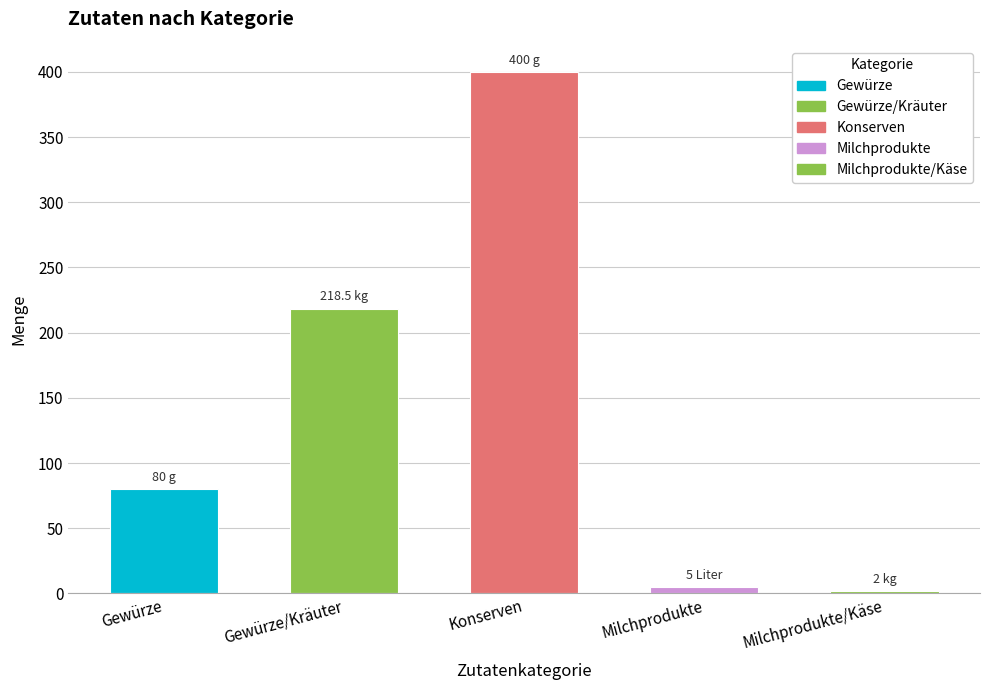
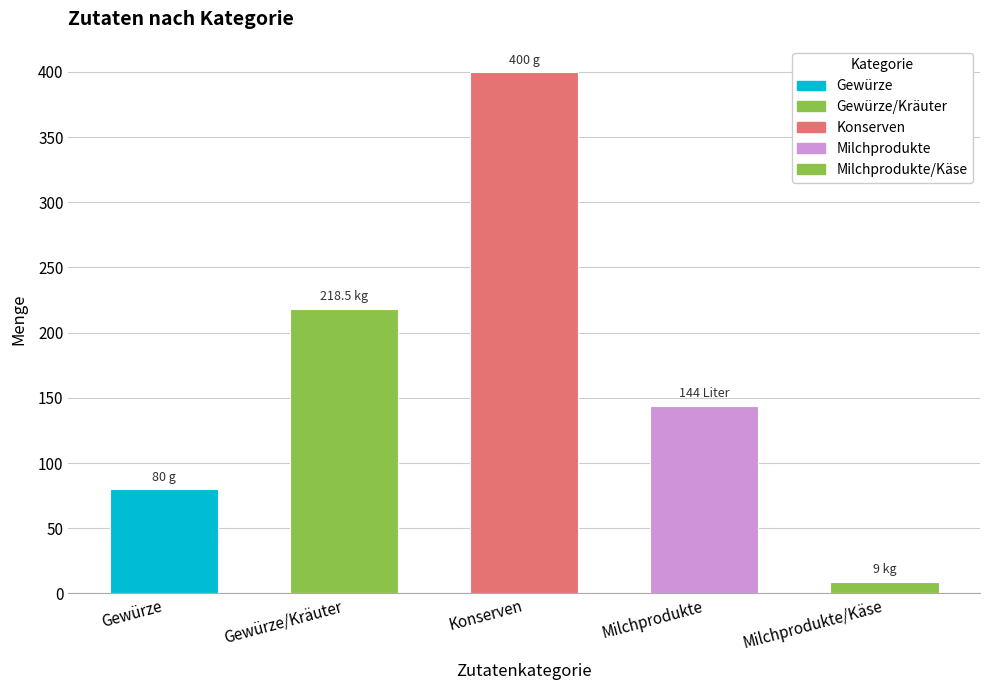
  {
    "Gewürze": 80,
    "Gewürze/Kräuter": 218.5,
    "Konserven": 400,
-   "Milchprodukte": 5,
-   "Milchprodukte/Käse": 2
+   "Milchprodukte": 144,
+   "Milchprodukte/Käse": 9
  }
